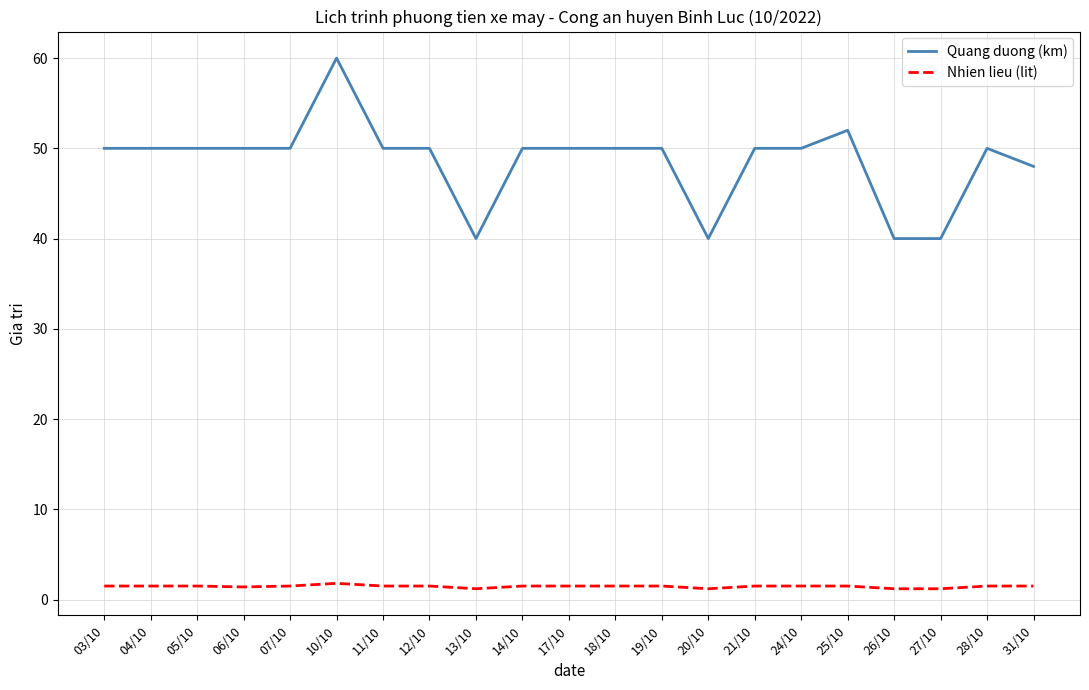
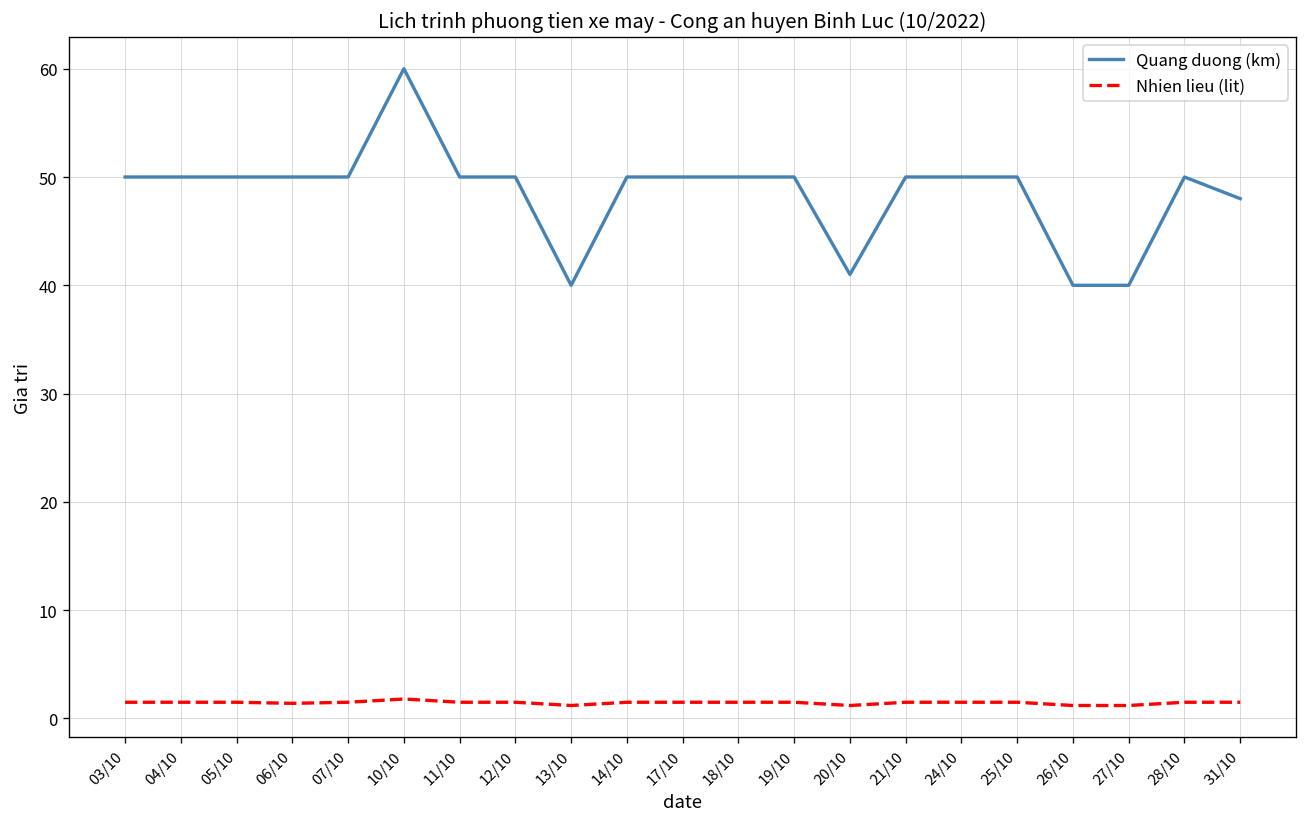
  {
    "Quang duong (km)": {
      "03/10": 50,
      "04/10": 50,
      "05/10": 50,
      "06/10": 50,
      "07/10": 50,
      "10/10": 60,
      "11/10": 50,
      "12/10": 50,
      "13/10": 40,
      "14/10": 50,
      "17/10": 50,
      "18/10": 50,
      "19/10": 50,
-     "20/10": 40,
+     "20/10": 41,
      "21/10": 50,
      "24/10": 50,
-     "25/10": 52,
+     "25/10": 50,
      "26/10": 40,
      "27/10": 40,
      "28/10": 50,
      "31/10": 48
    },
    "Nhien lieu (lit)": {
      "03/10": 2,
      "04/10": 2,
      "05/10": 2,
      "06/10": 1,
      "07/10": 2,
      "10/10": 2,
      "11/10": 2,
      "12/10": 2,
      "13/10": 1,
      "14/10": 2,
      "17/10": 2,
      "18/10": 2,
      "19/10": 2,
      "20/10": 1,
      "21/10": 2,
      "24/10": 2,
      "25/10": 2,
      "26/10": 1,
      "27/10": 1,
      "28/10": 2,
      "31/10": 2
    }
  }
